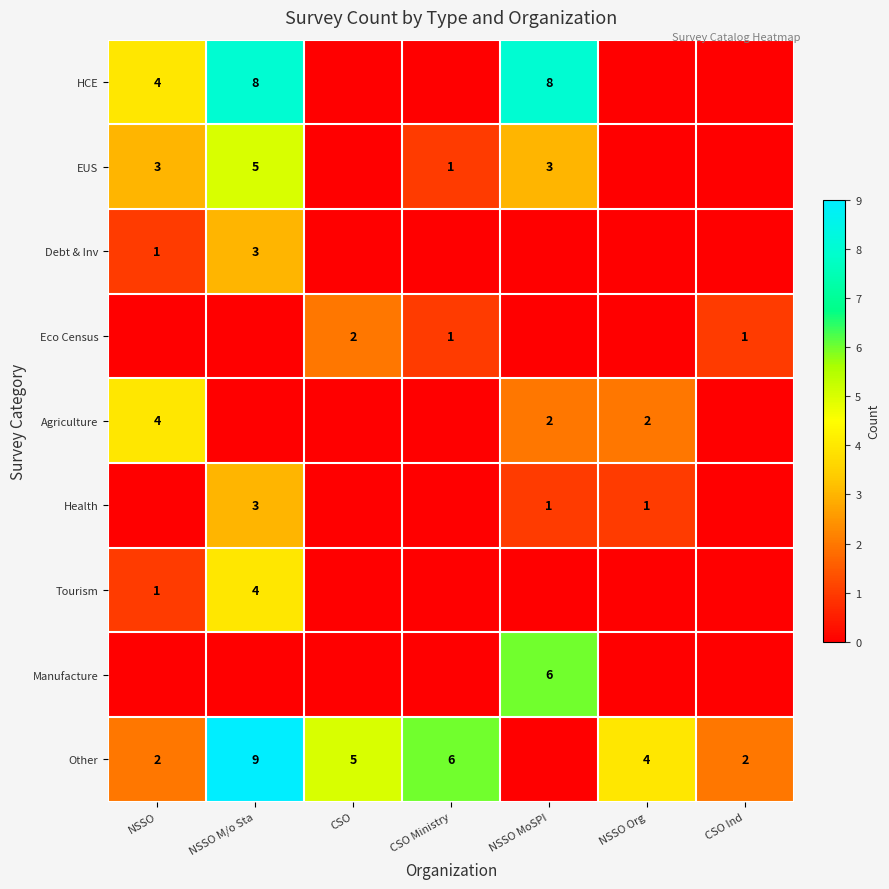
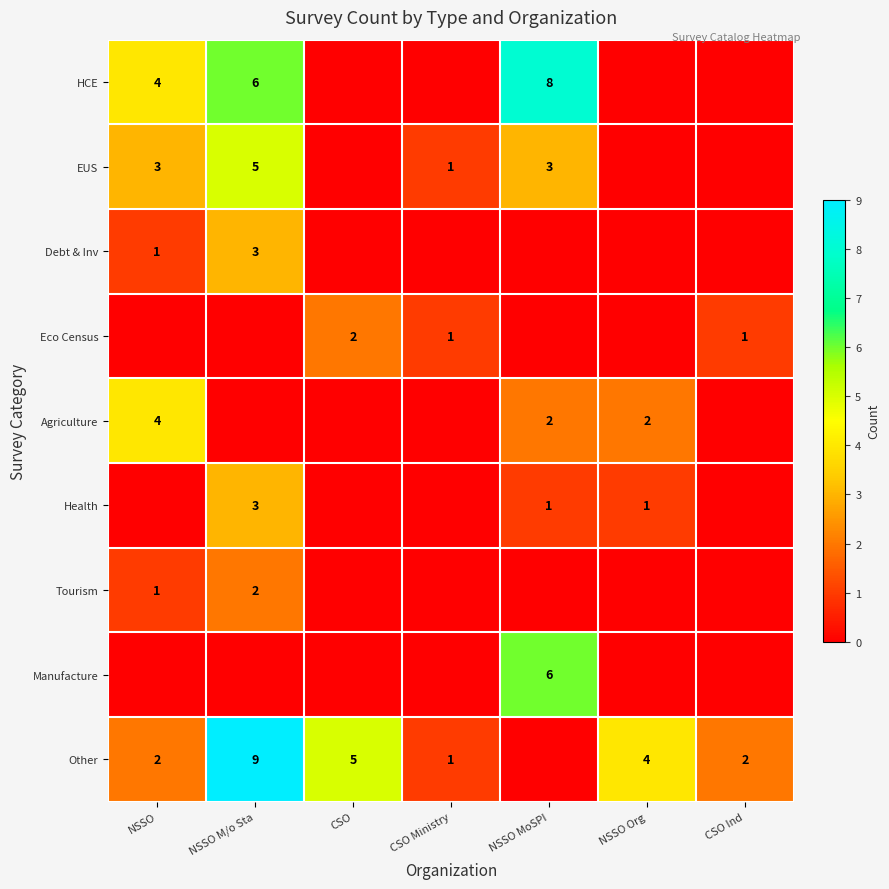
  {
    "HCE": {
      "NSSO": 4,
-     "NSSO M/o Sta": 8,
+     "NSSO M/o Sta": 6,
      "NSSO MoSPI": 8
    },
    "EUS": {
      "NSSO": 3,
      "NSSO M/o Sta": 5,
      "CSO Ministry": 1,
      "NSSO MoSPI": 3
    },
    "Debt & Inv": {
      "NSSO": 1,
      "NSSO M/o Sta": 3
    },
    "Eco Census": {
      "CSO": 2,
      "CSO Ministry": 1,
      "CSO Ind": 1
    },
    "Agriculture": {
      "NSSO": 4,
      "NSSO MoSPI": 2,
      "NSSO Org": 2
    },
    "Health": {
      "NSSO M/o Sta": 3,
      "NSSO MoSPI": 1,
      "NSSO Org": 1
    },
    "Tourism": {
      "NSSO": 1,
-     "NSSO M/o Sta": 4
+     "NSSO M/o Sta": 2
    },
    "Manufacture": {
      "NSSO MoSPI": 6
    },
    "Other": {
      "NSSO": 2,
      "NSSO M/o Sta": 9,
      "CSO": 5,
-     "CSO Ministry": 6,
+     "CSO Ministry": 1,
      "NSSO Org": 4,
      "CSO Ind": 2
    }
  }
